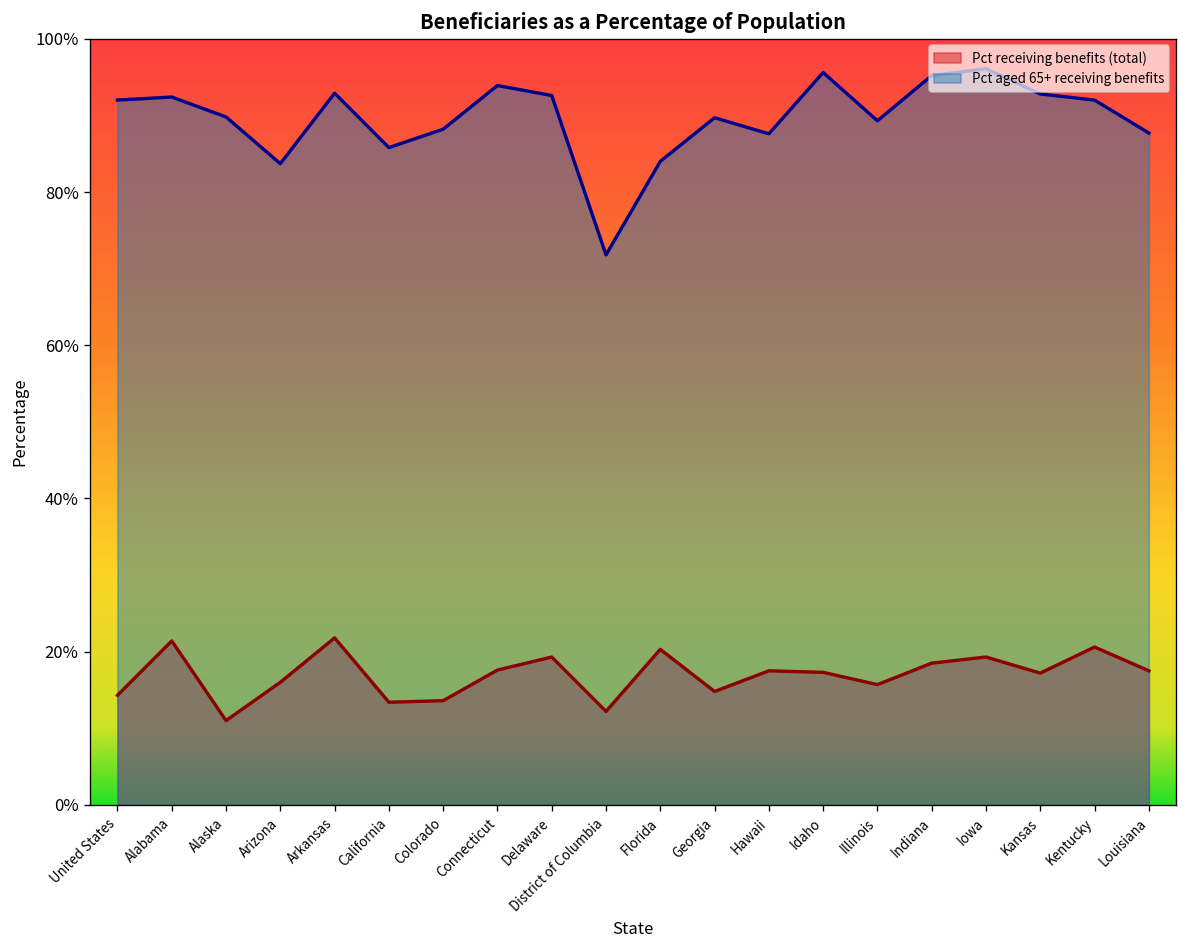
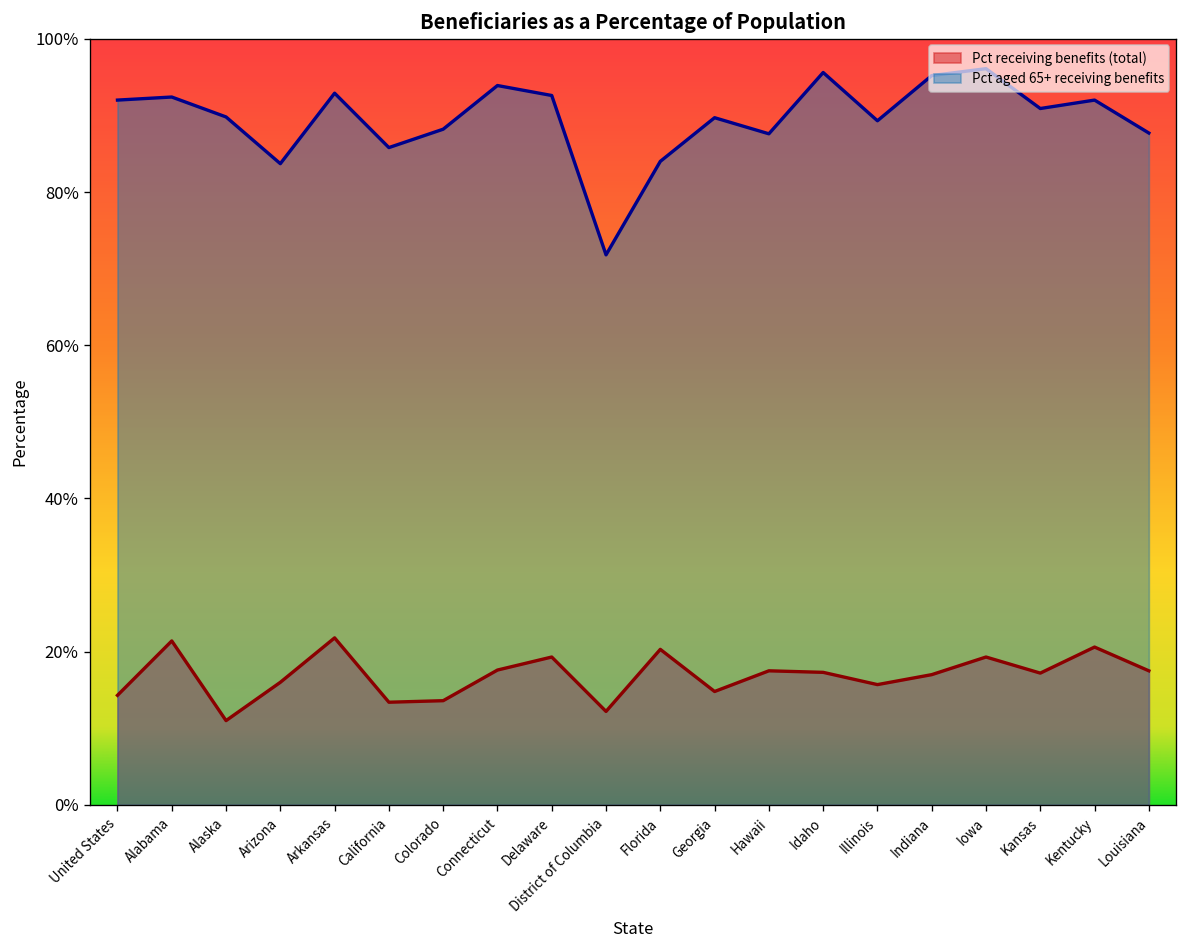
  {
    "Pct receiving benefits (total)": {
      "United States": "14%",
      "Alabama": "21%",
      "Alaska": "11%",
      "Arizona": "16%",
      "Arkansas": "22%",
      "California": "13%",
      "Colorado": "14%",
      "Connecticut": "18%",
      "Delaware": "19%",
      "District of Columbia": "12%",
      "Florida": "20%",
      "Georgia": "15%",
      "Hawaii": "18%",
      "Idaho": "17%",
      "Illinois": "16%",
-     "Indiana": "19%",
+     "Indiana": "17%",
      "Iowa": "19%",
      "Kansas": "17%",
      "Kentucky": "21%",
      "Louisiana": "18%"
    },
    "Pct aged 65+ receiving benefits": {
      "United States": "92%",
      "Alabama": "92%",
      "Alaska": "90%",
      "Arizona": "84%",
      "Arkansas": "93%",
      "California": "86%",
      "Colorado": "88%",
      "Connecticut": "94%",
      "Delaware": "93%",
      "District of Columbia": "72%",
      "Florida": "84%",
      "Georgia": "90%",
      "Hawaii": "88%",
      "Idaho": "96%",
      "Illinois": "89%",
-     "Kansas": "93%",
+     "Kansas": "91%",
      "Kentucky": "92%",
      "Louisiana": "88%"
    }
  }
